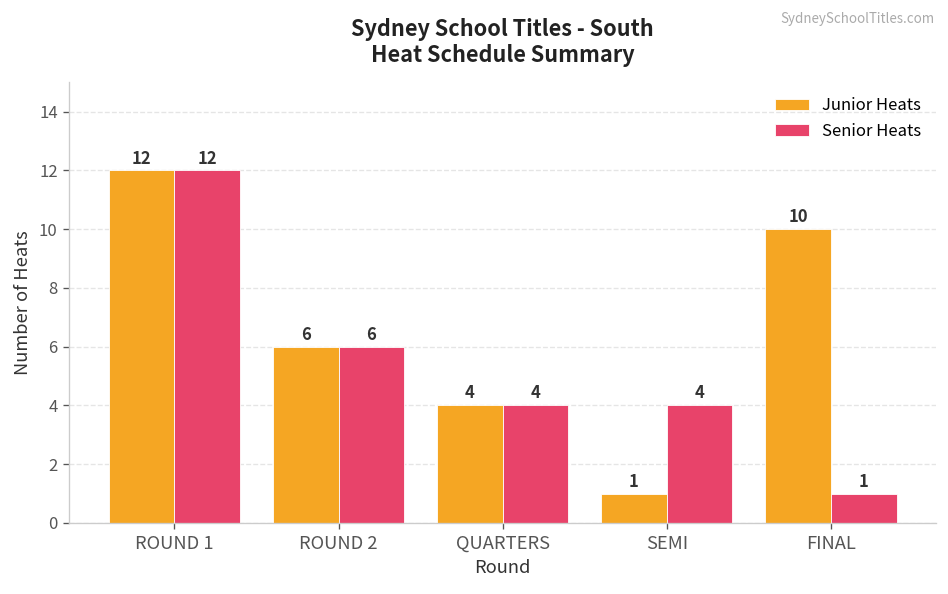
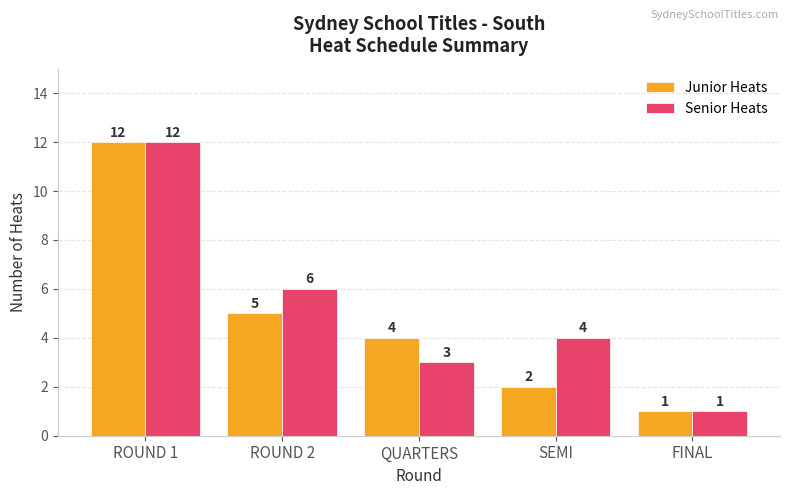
  {
    "Junior Heats": {
      "ROUND 1": 12,
-     "ROUND 2": 6,
+     "ROUND 2": 5,
      "QUARTERS": 4,
-     "SEMI": 1,
-     "FINAL": 10
+     "SEMI": 2,
+     "FINAL": 1
    },
    "Senior Heats": {
      "ROUND 1": 12,
      "ROUND 2": 6,
-     "QUARTERS": 4,
+     "QUARTERS": 3,
      "SEMI": 4,
      "FINAL": 1
    }
  }
